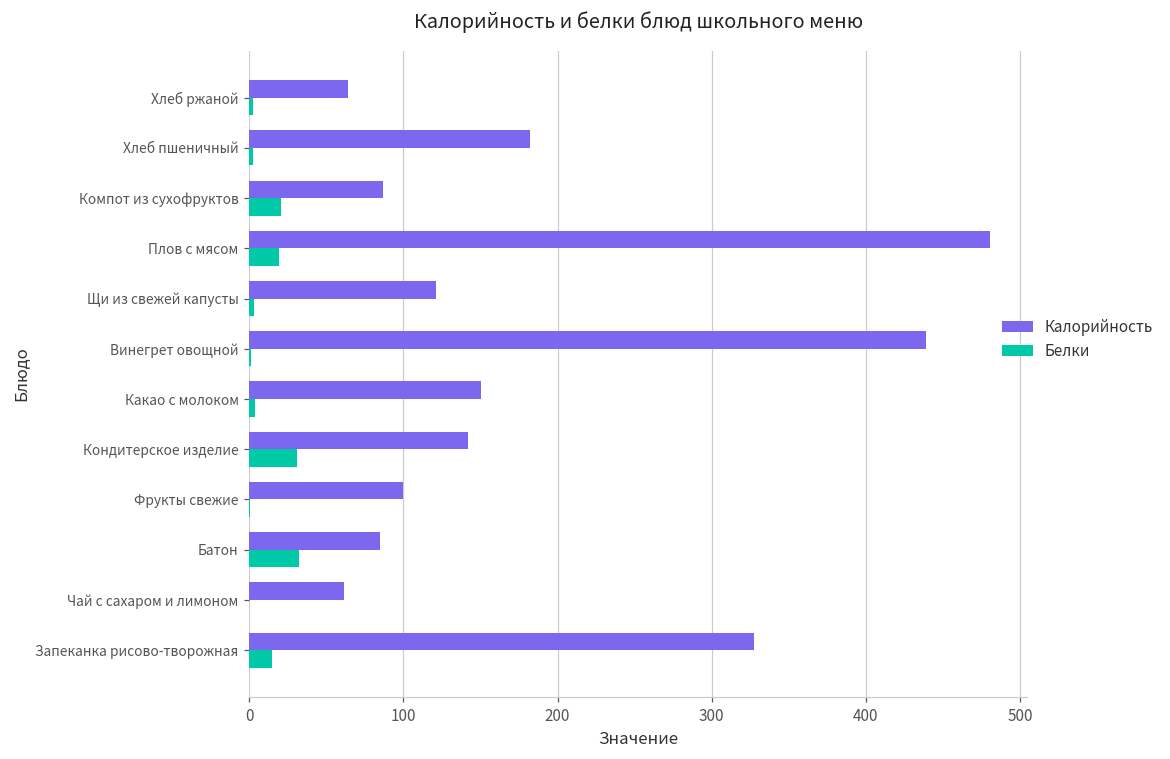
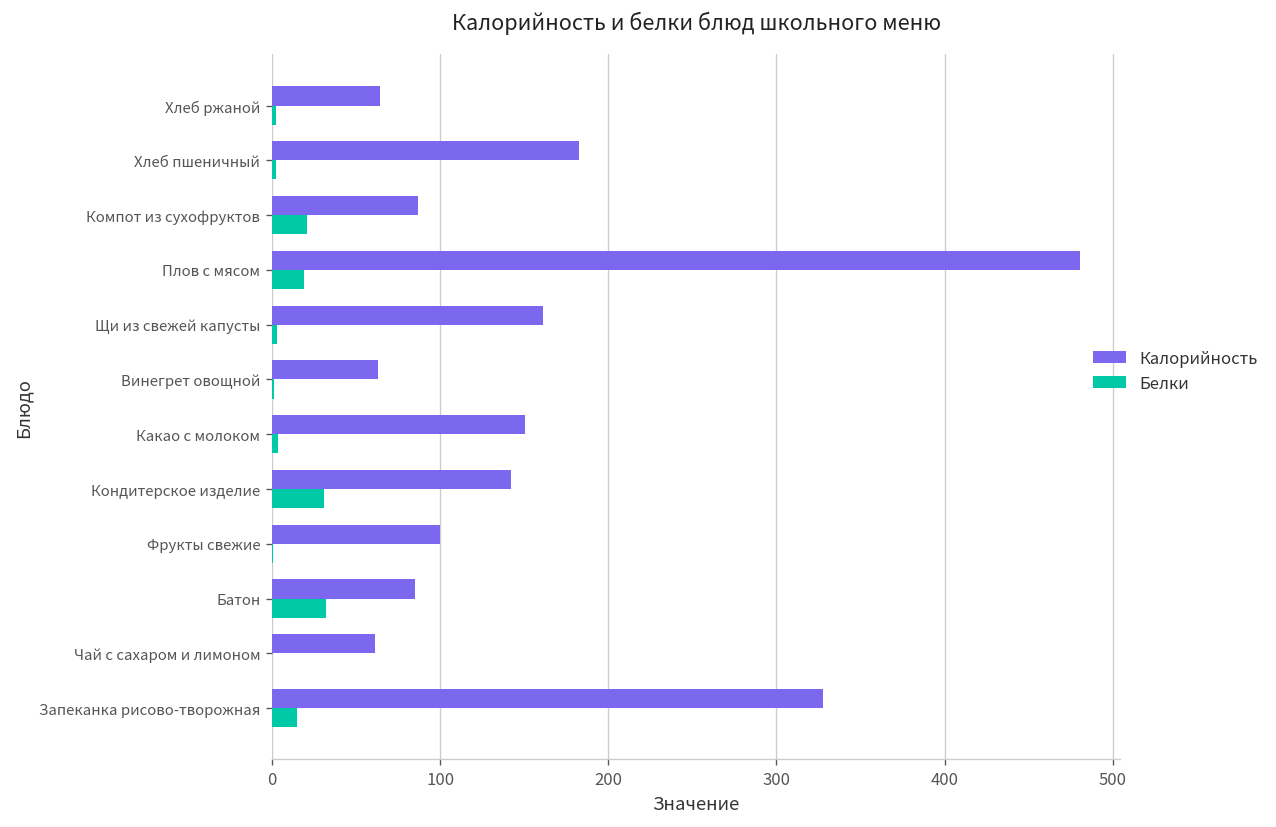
  {
    "Калорийность": {
      "Хлеб ржаной": 64,
      "Хлеб пшеничный": 182,
      "Компот из сухофруктов": 87,
      "Плов с мясом": 480,
-     "Щи из свежей капусты": 121,
-     "Винегрет овощной": 439,
+     "Щи из свежей капусты": 161,
+     "Винегрет овощной": 63,
      "Какао с молоком": 150,
      "Кондитерское изделие": 142,
      "Фрукты свежие": 100,
      "Батон": 85,
      "Чай с сахаром и лимоном": 61,
      "Запеканка рисово-творожная": 328
    },
    "Белки": {
      "Хлеб ржаной": 2,
      "Хлеб пшеничный": 2,
      "Компот из сухофруктов": 21,
      "Плов с мясом": 19,
      "Щи из свежей капусты": 3,
      "Какао с молоком": 4,
      "Кондитерское изделие": 31,
      "Батон": 32,
      "Запеканка рисово-творожная": 15
    }
  }
